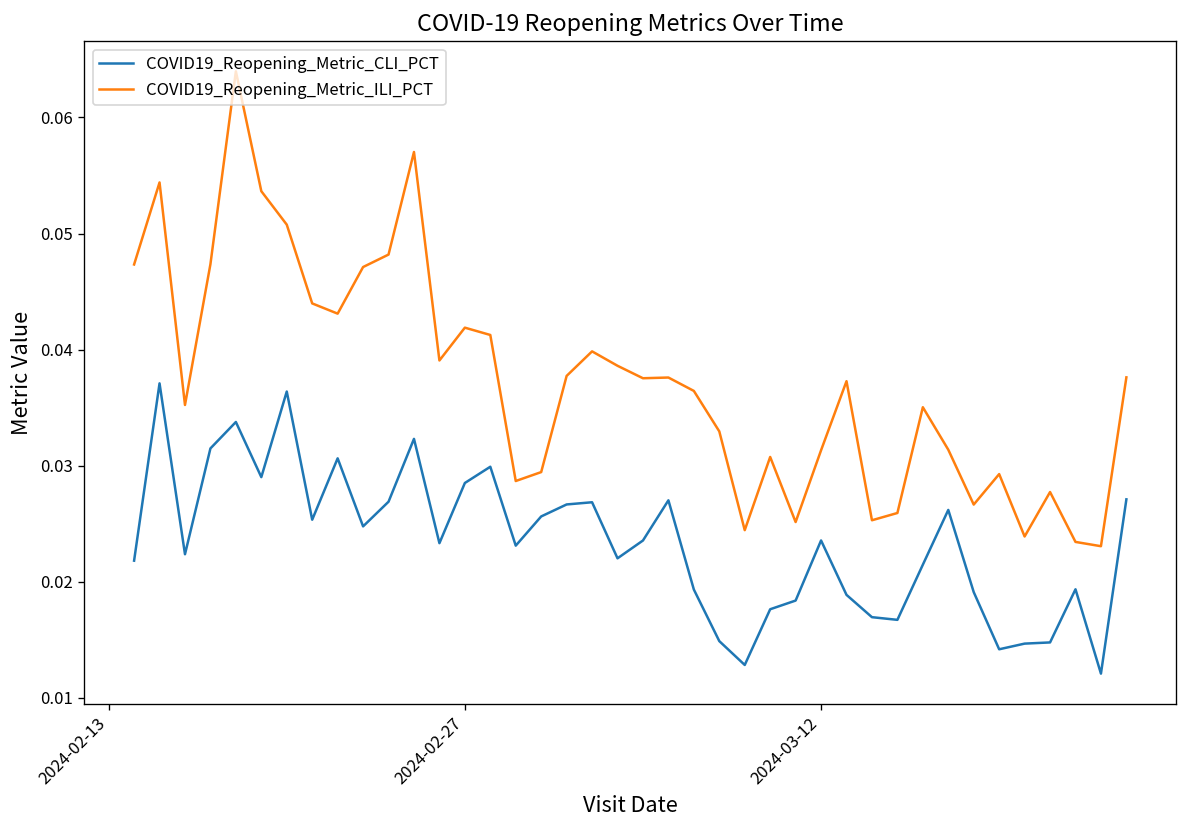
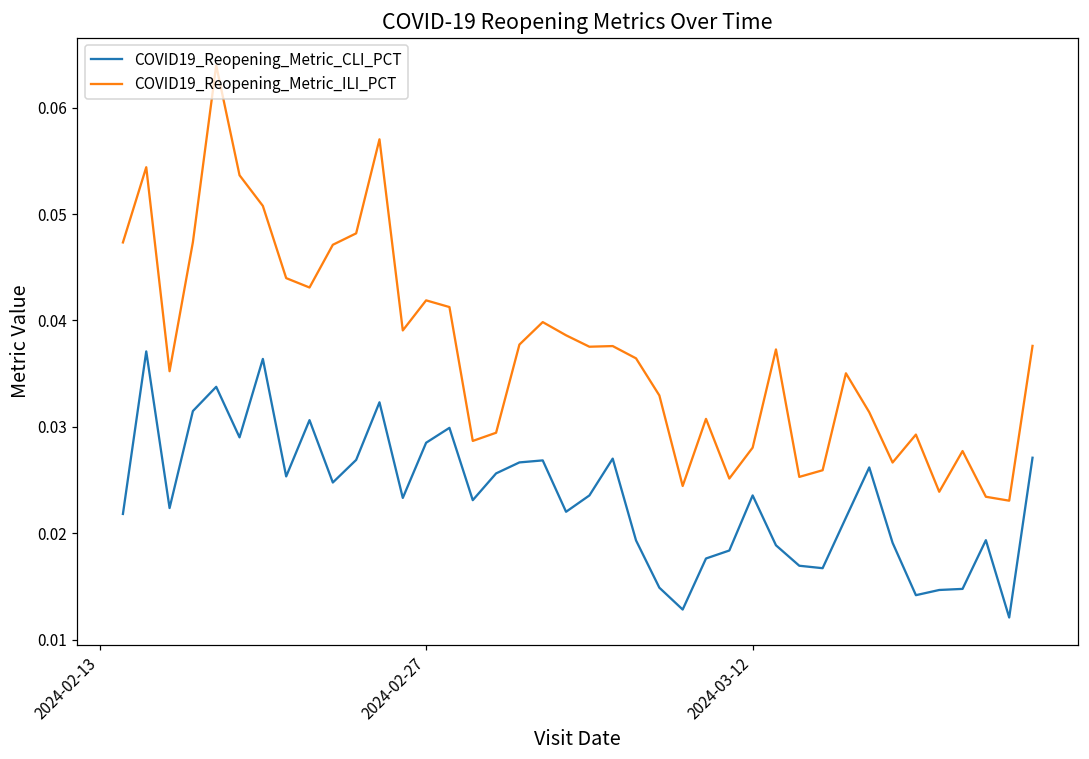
  {
    "COVID19_Reopening_Metric_CLI_PCT": {
      "2024-02-27": 0.029,
      "2024-03-12": 0.024
    },
    "COVID19_Reopening_Metric_ILI_PCT": {
      "2024-02-27": 0.042,
-     "2024-03-12": 0.031
+     "2024-03-12": 0.028
    }
  }
